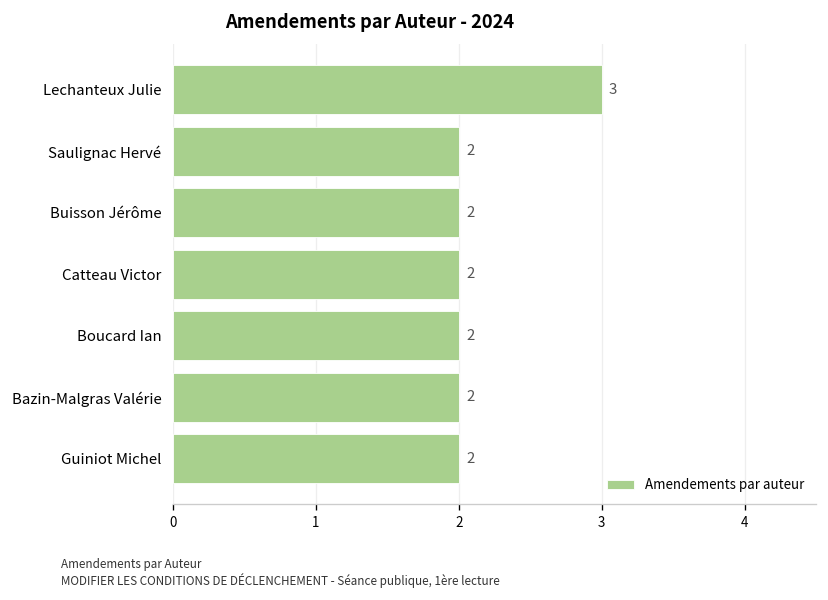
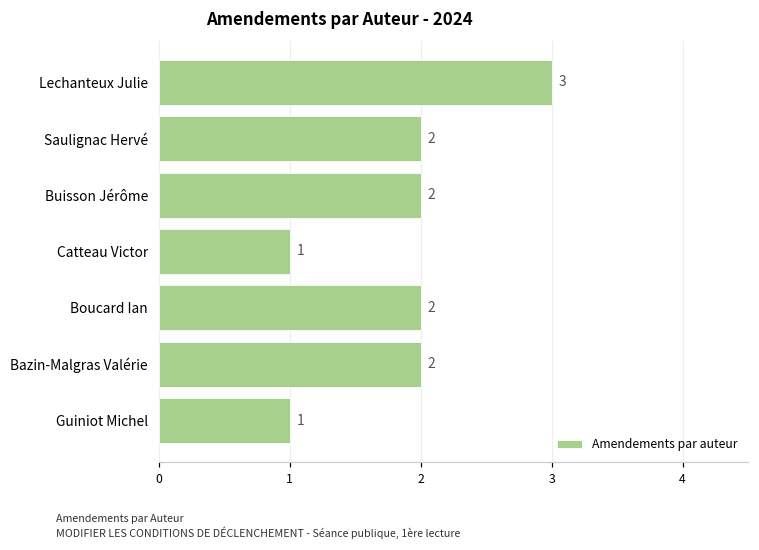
  {
    "Lechanteux Julie": 3,
    "Saulignac Hervé": 2,
    "Buisson Jérôme": 2,
-   "Catteau Victor": 2,
+   "Catteau Victor": 1,
    "Boucard Ian": 2,
    "Bazin-Malgras Valérie": 2,
-   "Guiniot Michel": 2
+   "Guiniot Michel": 1
  }
